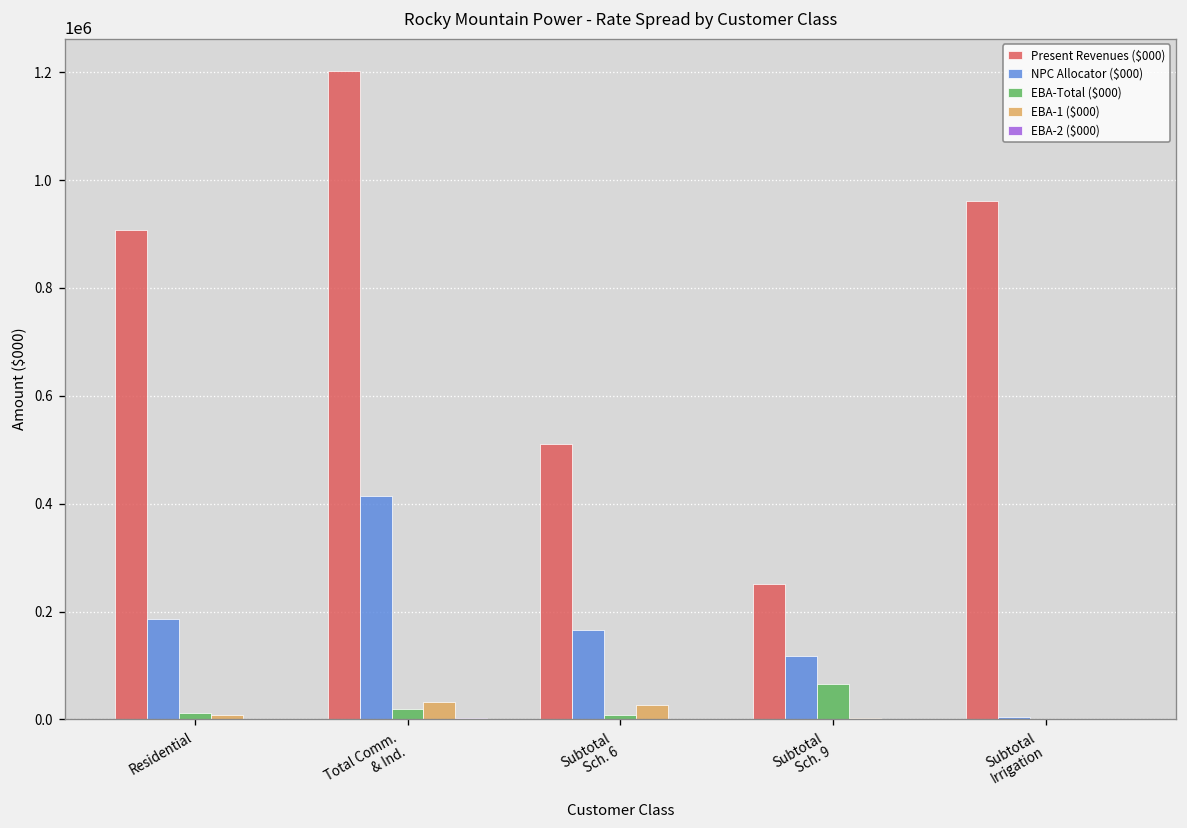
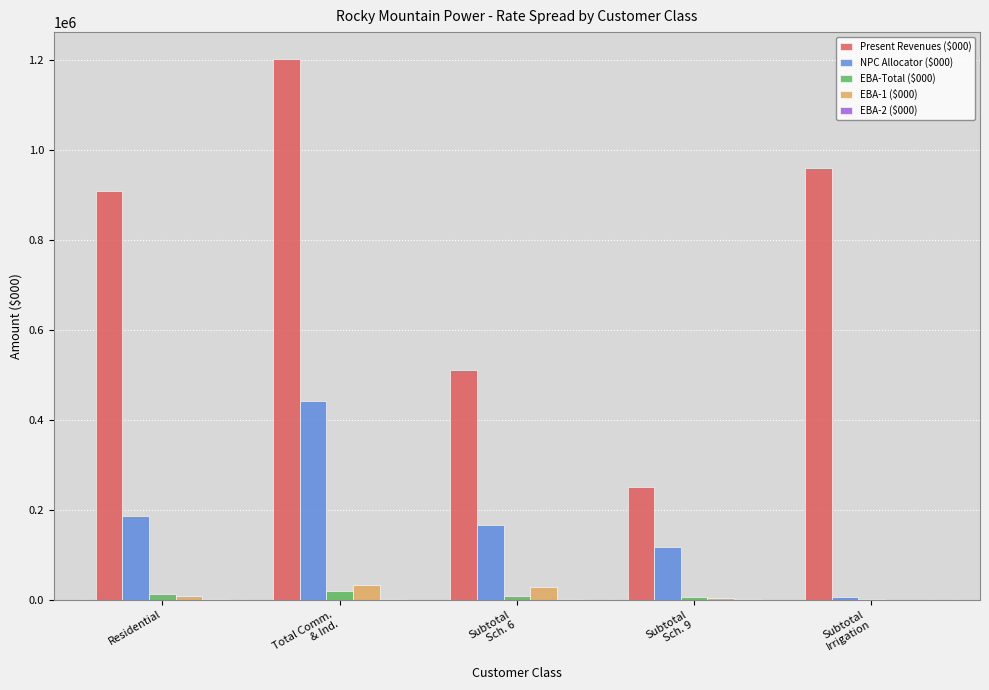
  {
    "Present Revenues ($000)": {
      "Residential": 910000,
      "Total Comm. & Ind.": 1200000,
      "Subtotal Sch. 6": 510000,
      "Subtotal Sch. 9": 250000,
      "Subtotal Irrigation": 960000
    },
    "NPC Allocator ($000)": {
      "Residential": 190000,
-     "Total Comm. & Ind.": 410000,
+     "Total Comm. & Ind.": 440000,
      "Subtotal Sch. 6": 170000,
      "Subtotal Sch. 9": 120000
    },
    "EBA-Total ($000)": {
      "Residential": 10000,
      "Total Comm. & Ind.": 20000,
      "Subtotal Sch. 6": 10000,
-     "Subtotal Sch. 9": 70000
+     "Subtotal Sch. 9": 10000
    },
    "EBA-1 ($000)": {
      "Residential": 10000,
      "Total Comm. & Ind.": 30000,
      "Subtotal Sch. 6": 30000
    }
  }
